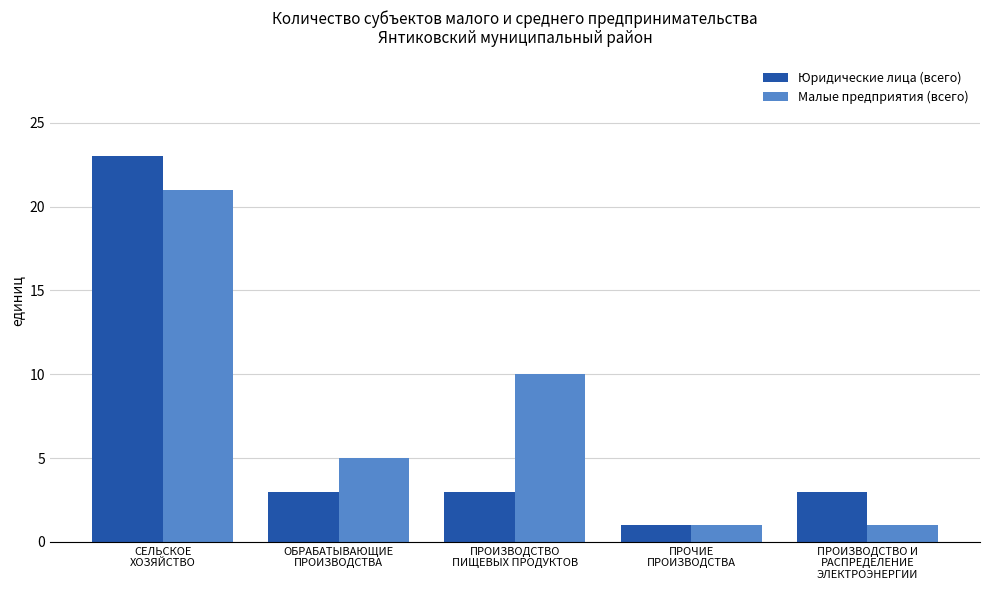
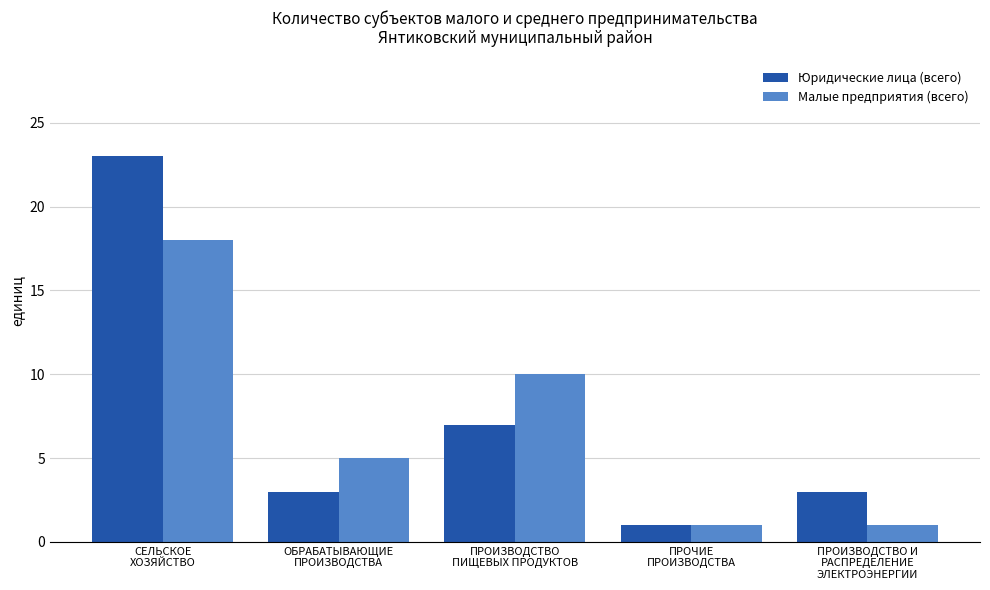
  {
    "Юридические лица (всего)": {
      "СЕЛЬСКОЕ ХОЗЯЙСТВО": 23,
      "ОБРАБАТЫВАЮЩИЕ ПРОИЗВОДСТВА": 3,
-     "ПРОИЗВОДСТВО ПИЩЕВЫХ ПРОДУКТОВ": 3,
+     "ПРОИЗВОДСТВО ПИЩЕВЫХ ПРОДУКТОВ": 7,
      "ПРОЧИЕ ПРОИЗВОДСТВА": 1,
      "ПРОИЗВОДСТВО И РАСПРЕДЕЛЕНИЕ ЭЛЕКТРОЭНЕРГИИ": 3
    },
    "Малые предприятия (всего)": {
-     "СЕЛЬСКОЕ ХОЗЯЙСТВО": 21,
+     "СЕЛЬСКОЕ ХОЗЯЙСТВО": 18,
      "ОБРАБАТЫВАЮЩИЕ ПРОИЗВОДСТВА": 5,
      "ПРОИЗВОДСТВО ПИЩЕВЫХ ПРОДУКТОВ": 10,
      "ПРОЧИЕ ПРОИЗВОДСТВА": 1,
      "ПРОИЗВОДСТВО И РАСПРЕДЕЛЕНИЕ ЭЛЕКТРОЭНЕРГИИ": 1
    }
  }
